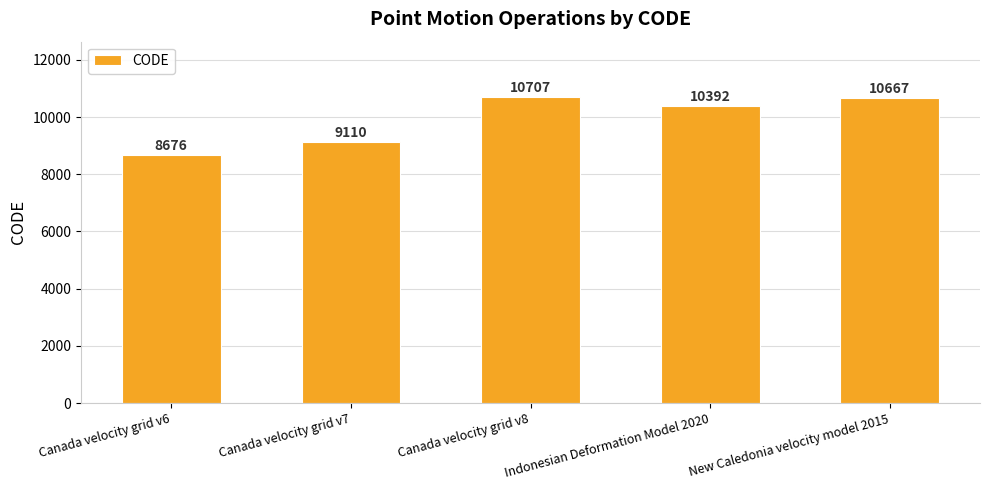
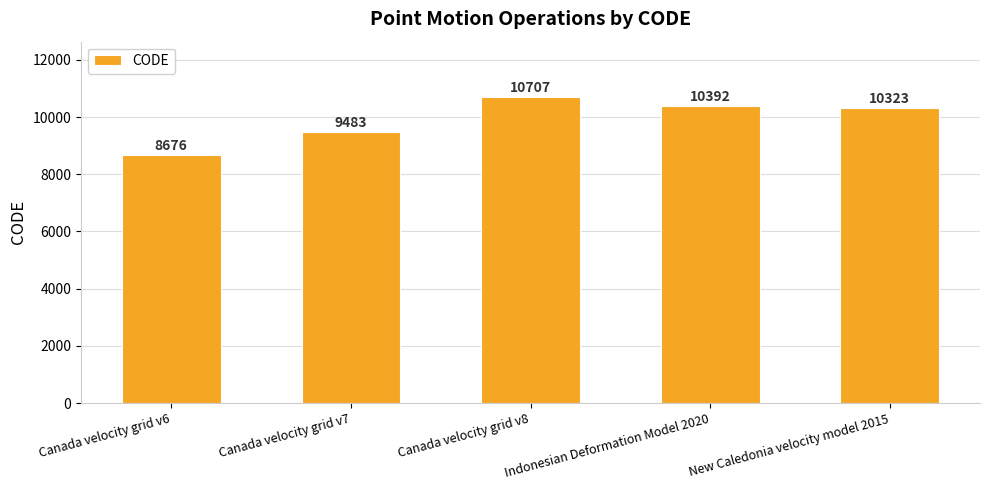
  {
    "Canada velocity grid v6": 8676,
-   "Canada velocity grid v7": 9110,
+   "Canada velocity grid v7": 9483,
    "Canada velocity grid v8": 10707,
    "Indonesian Deformation Model 2020": 10392,
-   "New Caledonia velocity model 2015": 10667
+   "New Caledonia velocity model 2015": 10323
  }
